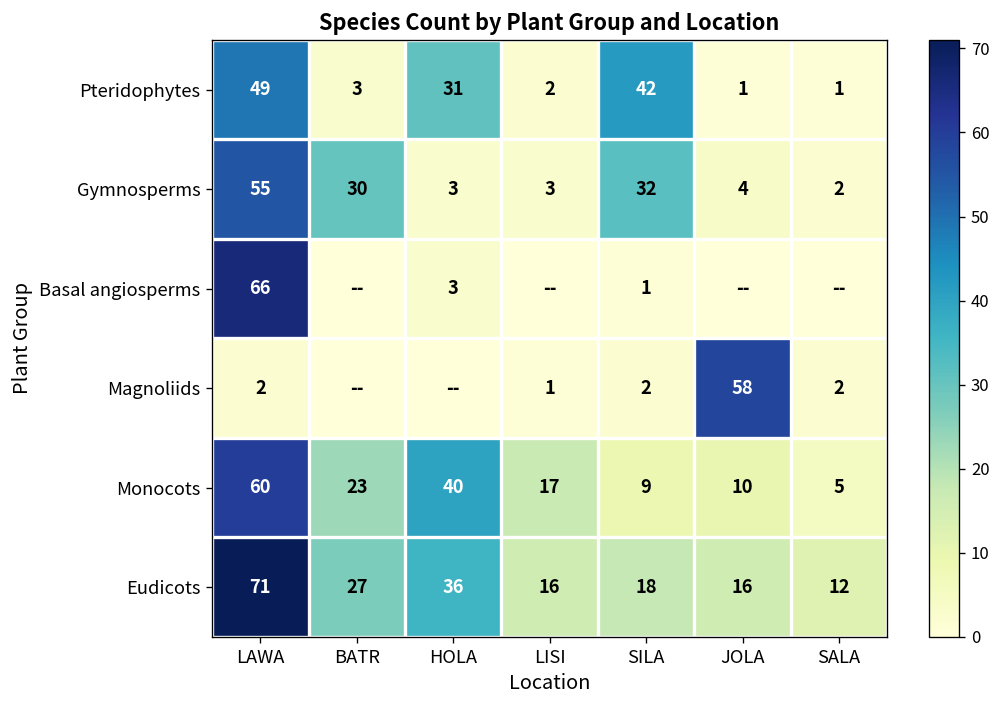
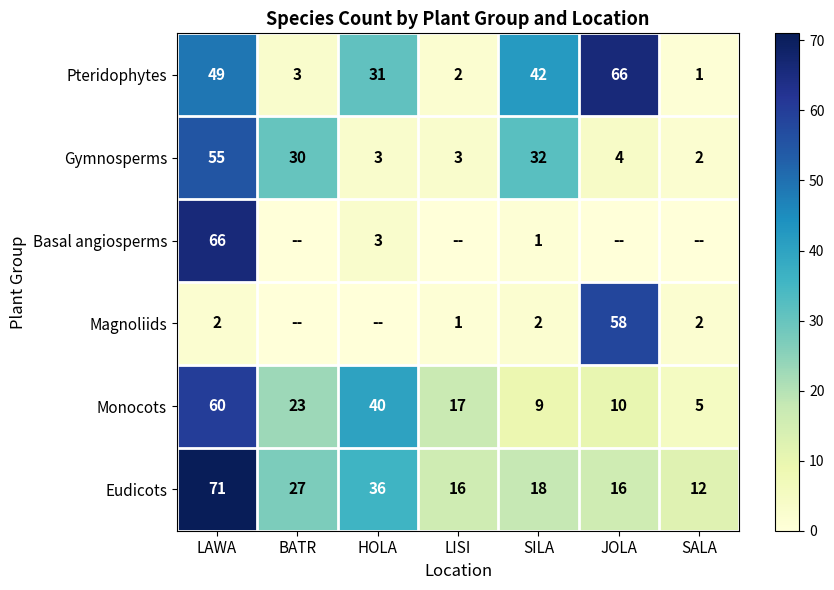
  {
    "Pteridophytes": {
      "LAWA": 49,
      "BATR": 3,
      "HOLA": 31,
      "LISI": 2,
      "SILA": 42,
-     "JOLA": 1,
+     "JOLA": 66,
      "SALA": 1
    },
    "Gymnosperms": {
      "LAWA": 55,
      "BATR": 30,
      "HOLA": 3,
      "LISI": 3,
      "SILA": 32,
      "JOLA": 4,
      "SALA": 2
    },
    "Basal angiosperms": {
      "LAWA": 66,
      "HOLA": 3,
      "SILA": 1
    },
    "Magnoliids": {
      "LAWA": 2,
      "LISI": 1,
      "SILA": 2,
      "JOLA": 58,
      "SALA": 2
    },
    "Monocots": {
      "LAWA": 60,
      "BATR": 23,
      "HOLA": 40,
      "LISI": 17,
      "SILA": 9,
      "JOLA": 10,
      "SALA": 5
    },
    "Eudicots": {
      "LAWA": 71,
      "BATR": 27,
      "HOLA": 36,
      "LISI": 16,
      "SILA": 18,
      "JOLA": 16,
      "SALA": 12
    }
  }
